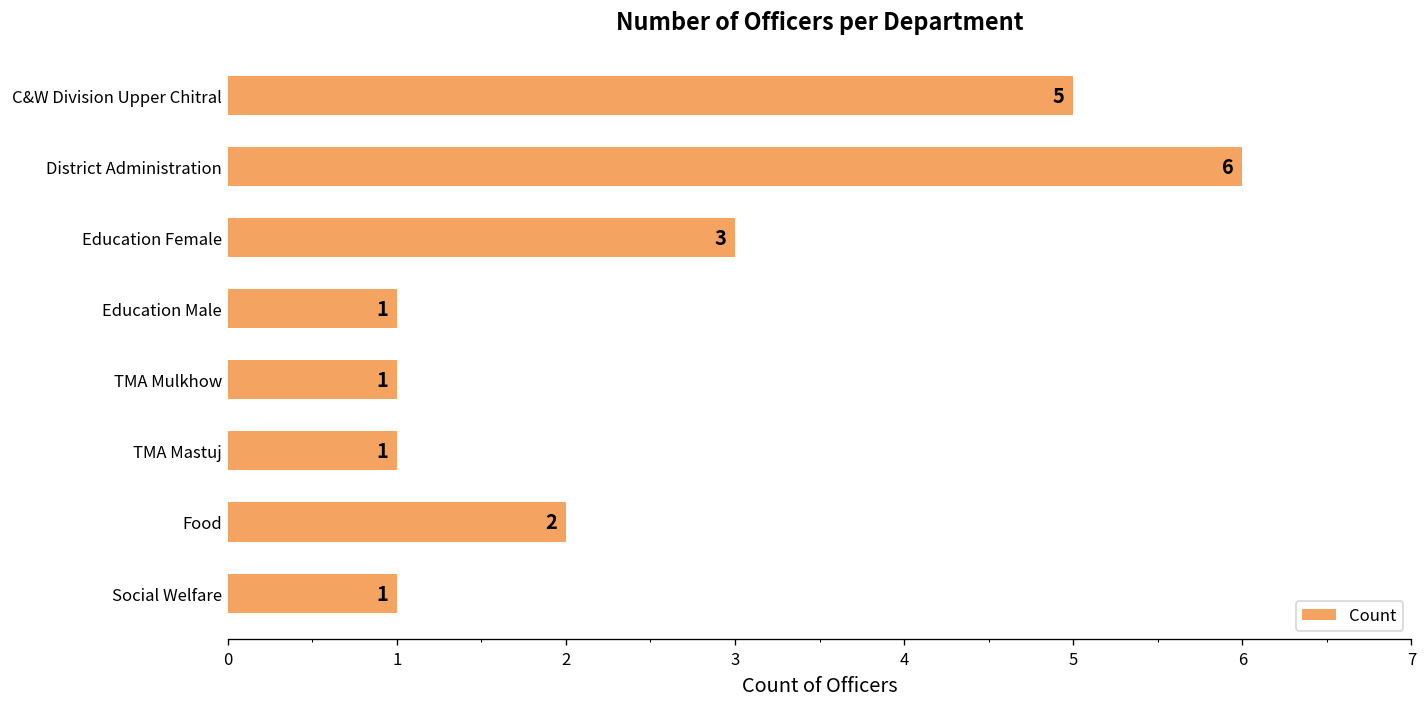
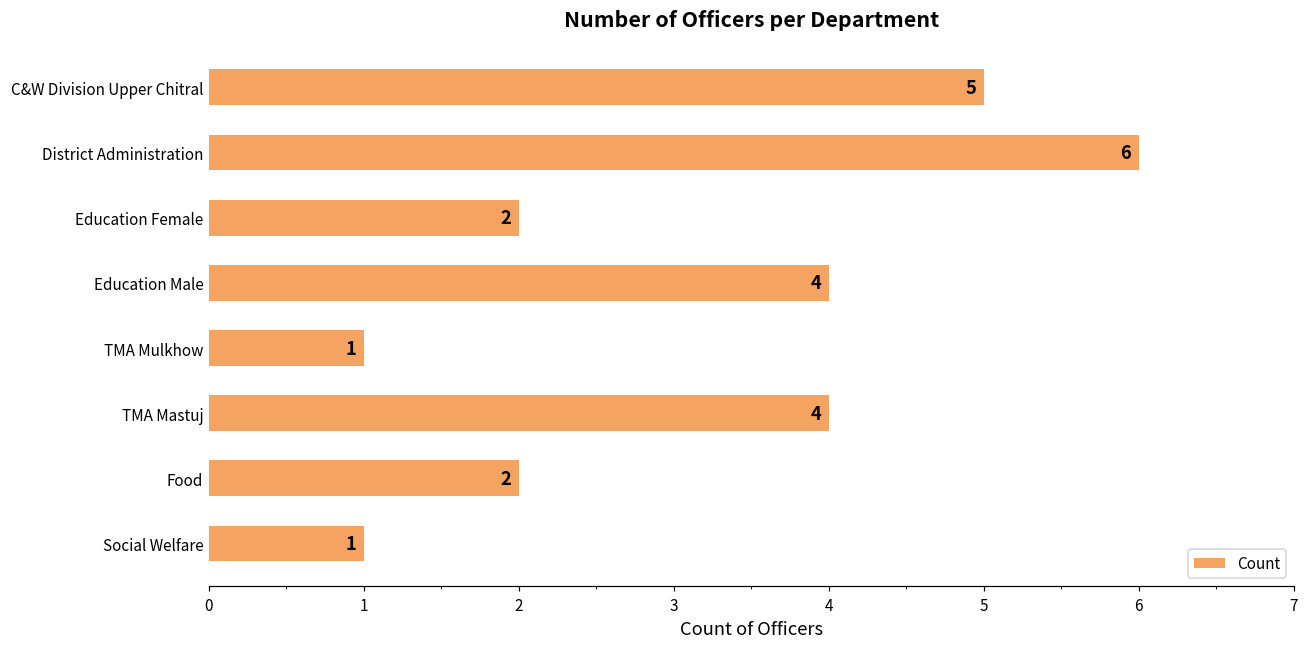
  {
    "C&W Division Upper Chitral": 5,
    "District Administration": 6,
-   "Education Female": 3,
-   "Education Male": 1,
+   "Education Female": 2,
+   "Education Male": 4,
    "TMA Mulkhow": 1,
-   "TMA Mastuj": 1,
+   "TMA Mastuj": 4,
    "Food": 2,
    "Social Welfare": 1
  }
